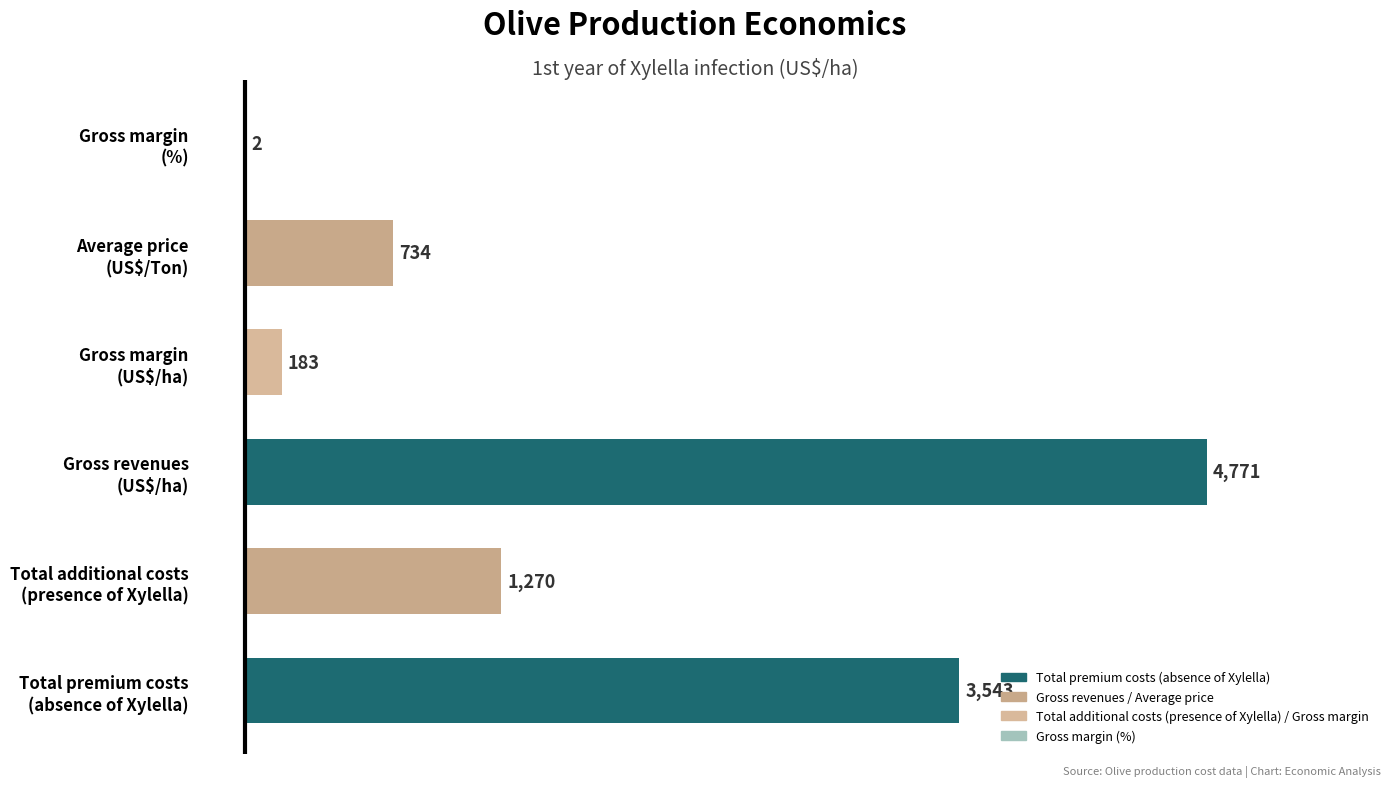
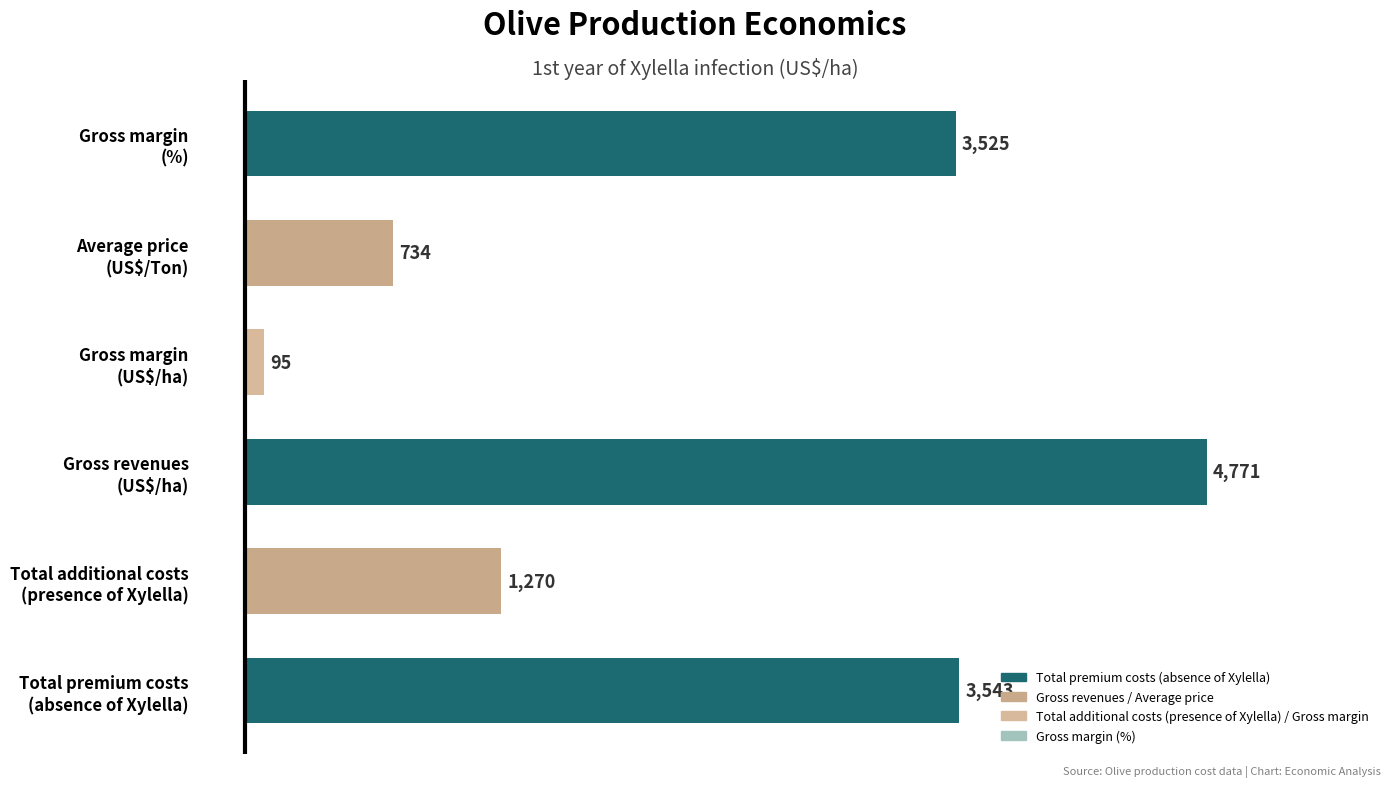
  {
-   "Gross margin (%)": "2",
+   "Gross margin (%)": "3,525",
    "Average price (US$/Ton)": "734",
-   "Gross margin (US$/ha)": "183",
+   "Gross margin (US$/ha)": "95",
    "Gross revenues (US$/ha)": "4,771",
    "Total additional costs (presence of Xylella)": "1,270",
    "Total premium costs (absence of Xylella)": "3,543"
  }
